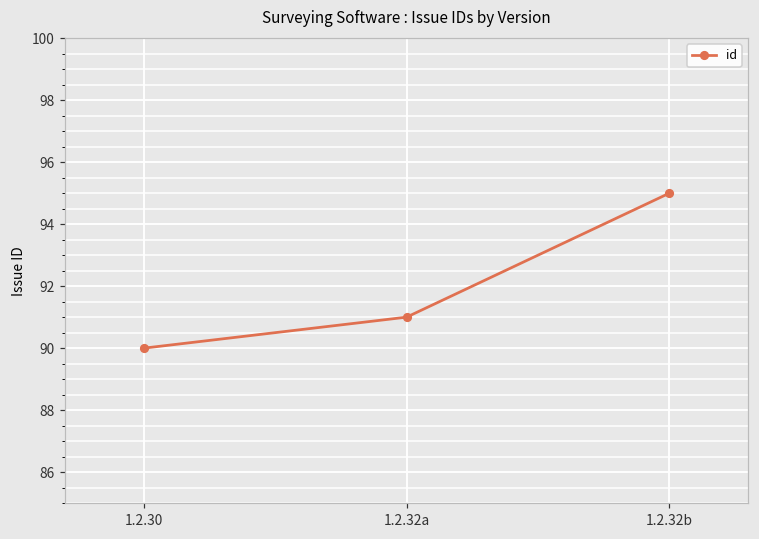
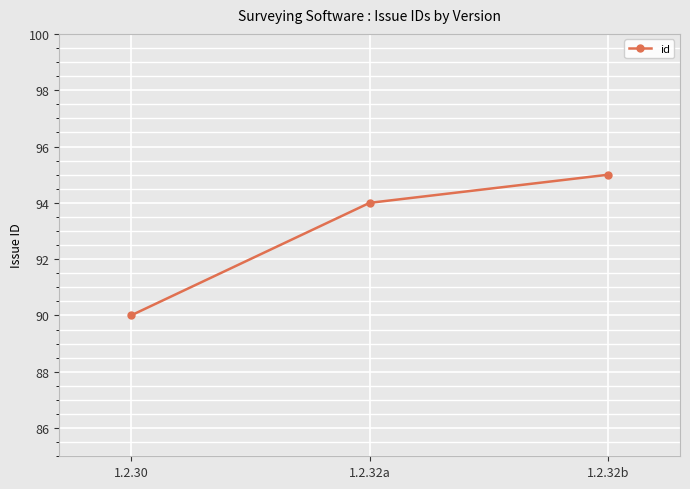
  {
    "1.2.30": 90,
-   "1.2.32a": 91,
+   "1.2.32a": 94,
    "1.2.32b": 95
  }
